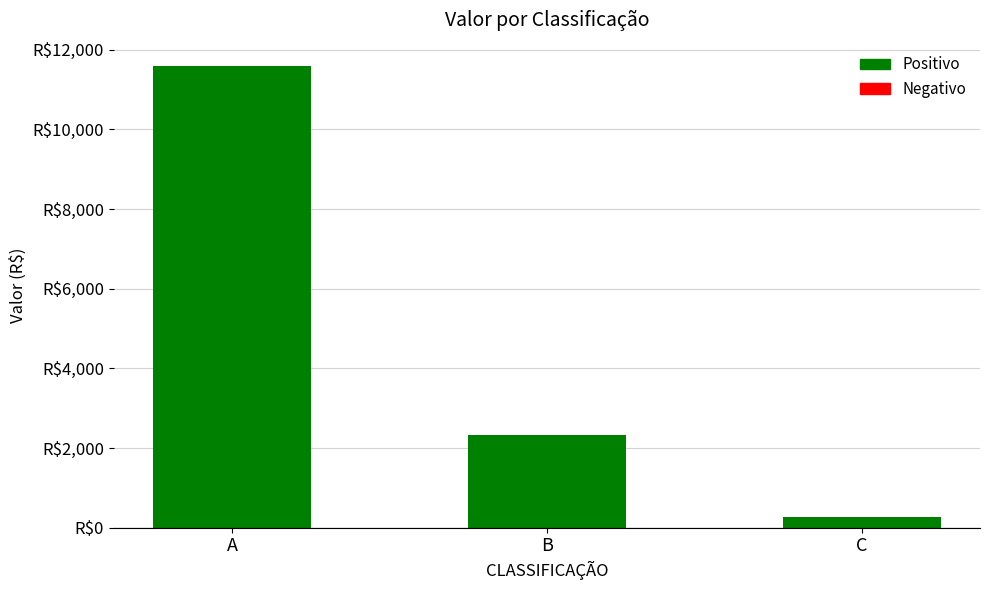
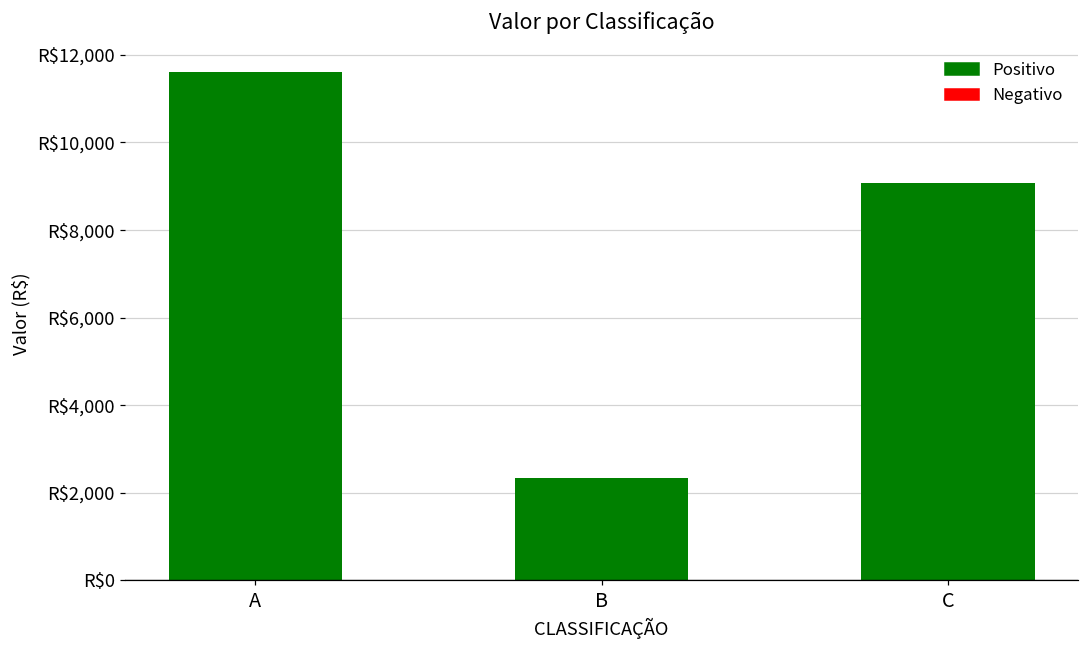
  {
    "A": "R$11,600",
    "B": "R$2,300",
-   "C": "R$300"
+   "C": "R$9,100"
  }
